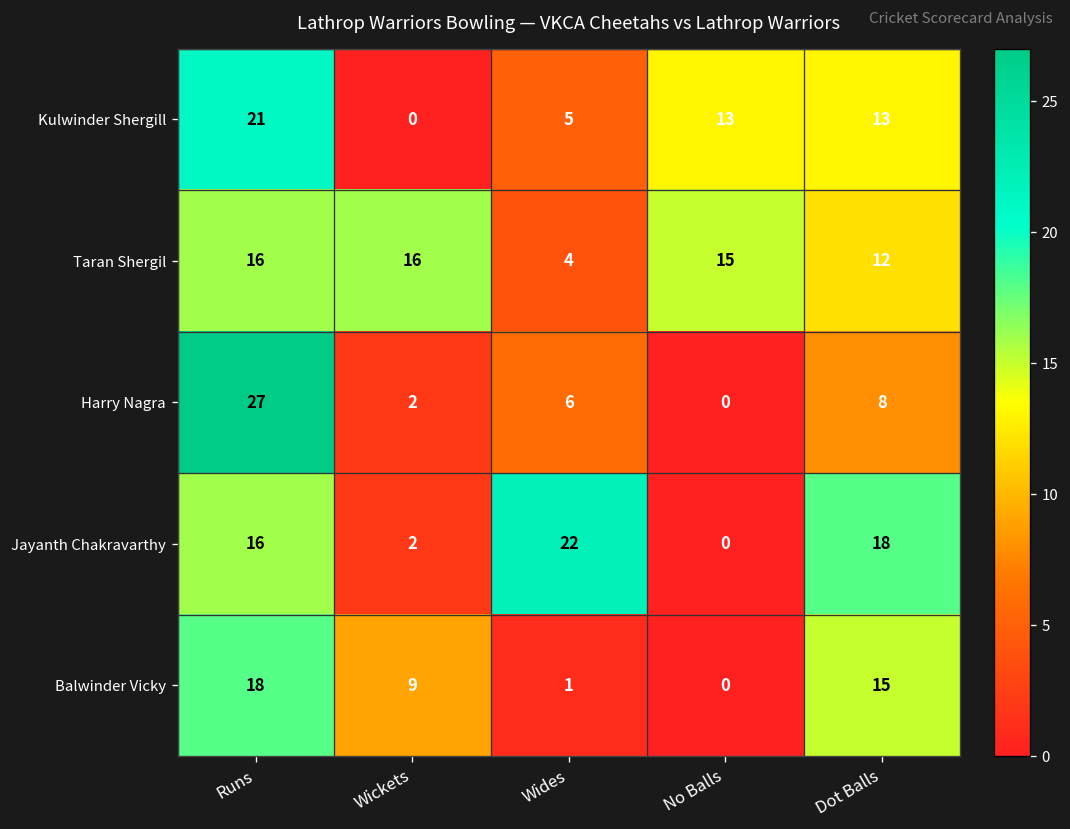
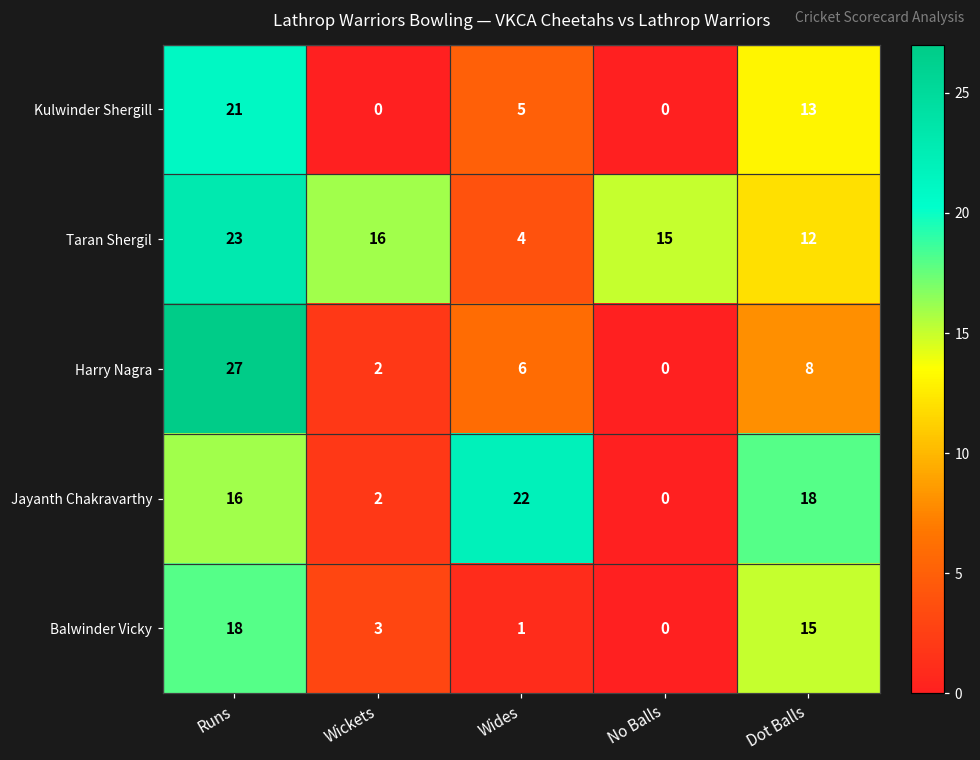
  {
    "Kulwinder Shergill": {
      "Runs": 21,
      "Wickets": 0,
      "Wides": 5,
-     "No Balls": 13,
+     "No Balls": 0,
      "Dot Balls": 13
    },
    "Taran Shergil": {
-     "Runs": 16,
+     "Runs": 23,
      "Wickets": 16,
      "Wides": 4,
      "No Balls": 15,
      "Dot Balls": 12
    },
    "Harry Nagra": {
      "Runs": 27,
      "Wickets": 2,
      "Wides": 6,
      "No Balls": 0,
      "Dot Balls": 8
    },
    "Jayanth Chakravarthy": {
      "Runs": 16,
      "Wickets": 2,
      "Wides": 22,
      "No Balls": 0,
      "Dot Balls": 18
    },
    "Balwinder Vicky": {
      "Runs": 18,
-     "Wickets": 9,
+     "Wickets": 3,
      "Wides": 1,
      "No Balls": 0,
      "Dot Balls": 15
    }
  }
